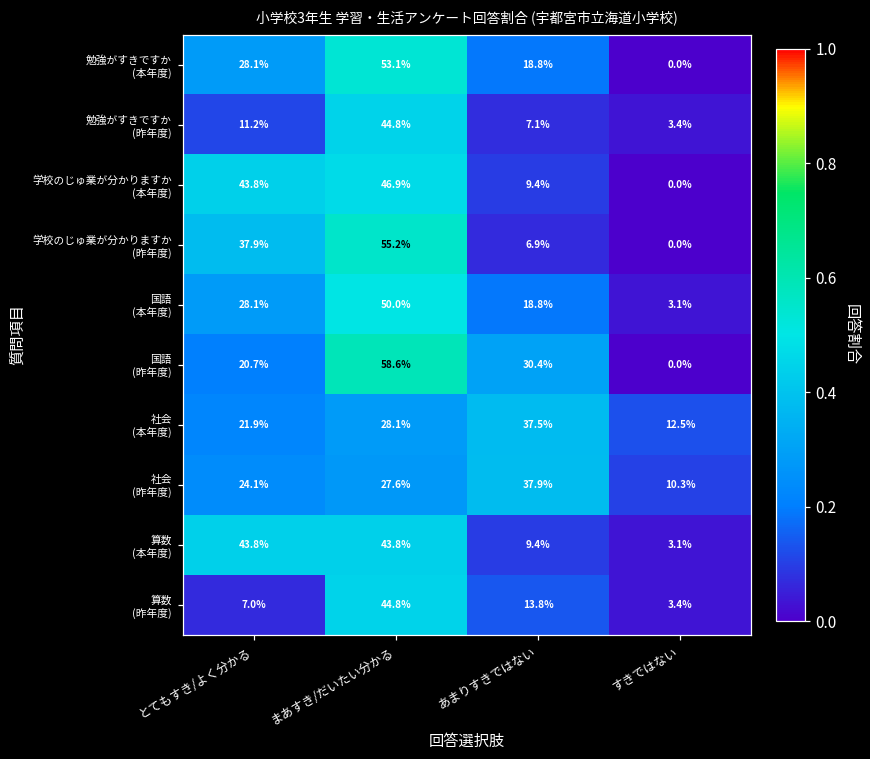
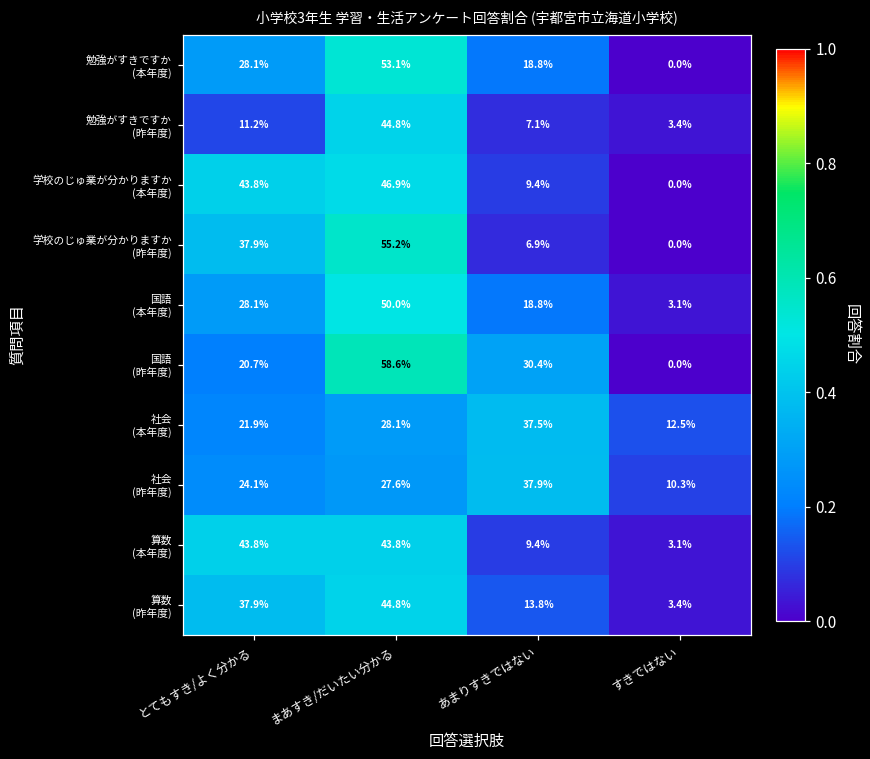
  {
    "勉強がすきですか (本年度)": {
      "とてもすき/よく分かる": "28.1%",
      "まあすき/だいたい分かる": "53.1%",
      "あまりすきではない": "18.8%",
      "すきではない": "0.0%"
    },
    "勉強がすきですか (昨年度)": {
      "とてもすき/よく分かる": "11.2%",
      "まあすき/だいたい分かる": "44.8%",
      "あまりすきではない": "7.1%",
      "すきではない": "3.4%"
    },
    "学校のじゅ業が分かりますか (本年度)": {
      "とてもすき/よく分かる": "43.8%",
      "まあすき/だいたい分かる": "46.9%",
      "あまりすきではない": "9.4%",
      "すきではない": "0.0%"
    },
    "学校のじゅ業が分かりますか (昨年度)": {
      "とてもすき/よく分かる": "37.9%",
      "まあすき/だいたい分かる": "55.2%",
      "あまりすきではない": "6.9%",
      "すきではない": "0.0%"
    },
    "国語 (本年度)": {
      "とてもすき/よく分かる": "28.1%",
      "まあすき/だいたい分かる": "50.0%",
      "あまりすきではない": "18.8%",
      "すきではない": "3.1%"
    },
    "国語 (昨年度)": {
      "とてもすき/よく分かる": "20.7%",
      "まあすき/だいたい分かる": "58.6%",
      "あまりすきではない": "30.4%",
      "すきではない": "0.0%"
    },
    "社会 (本年度)": {
      "とてもすき/よく分かる": "21.9%",
      "まあすき/だいたい分かる": "28.1%",
      "あまりすきではない": "37.5%",
      "すきではない": "12.5%"
    },
    "社会 (昨年度)": {
      "とてもすき/よく分かる": "24.1%",
      "まあすき/だいたい分かる": "27.6%",
      "あまりすきではない": "37.9%",
      "すきではない": "10.3%"
    },
    "算数 (本年度)": {
      "とてもすき/よく分かる": "43.8%",
      "まあすき/だいたい分かる": "43.8%",
      "あまりすきではない": "9.4%",
      "すきではない": "3.1%"
    },
    "算数 (昨年度)": {
-     "とてもすき/よく分かる": "7.0%",
+     "とてもすき/よく分かる": "37.9%",
      "まあすき/だいたい分かる": "44.8%",
      "あまりすきではない": "13.8%",
      "すきではない": "3.4%"
    }
  }
